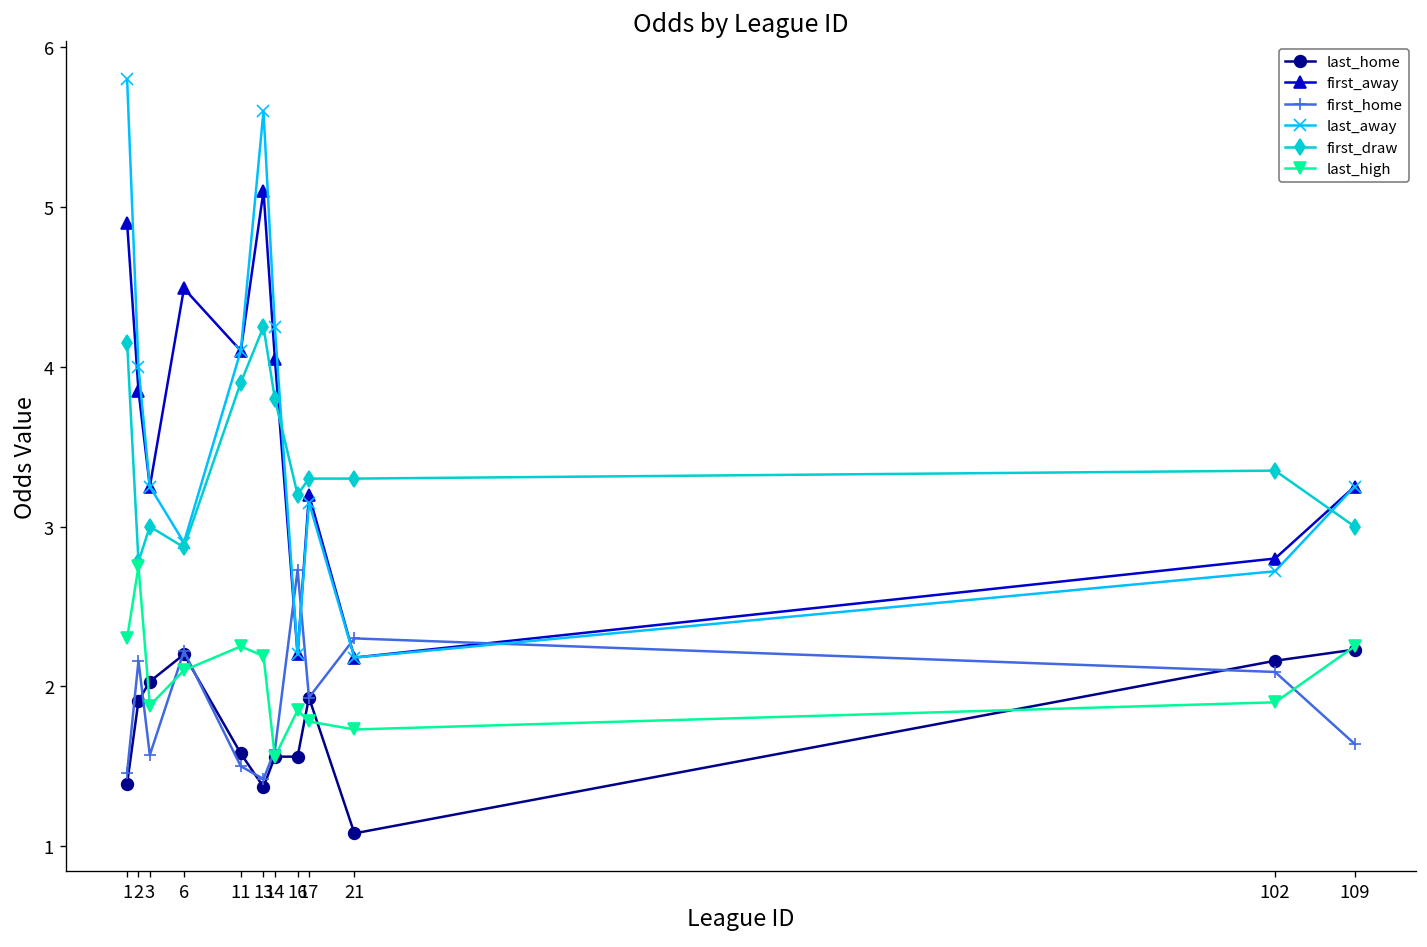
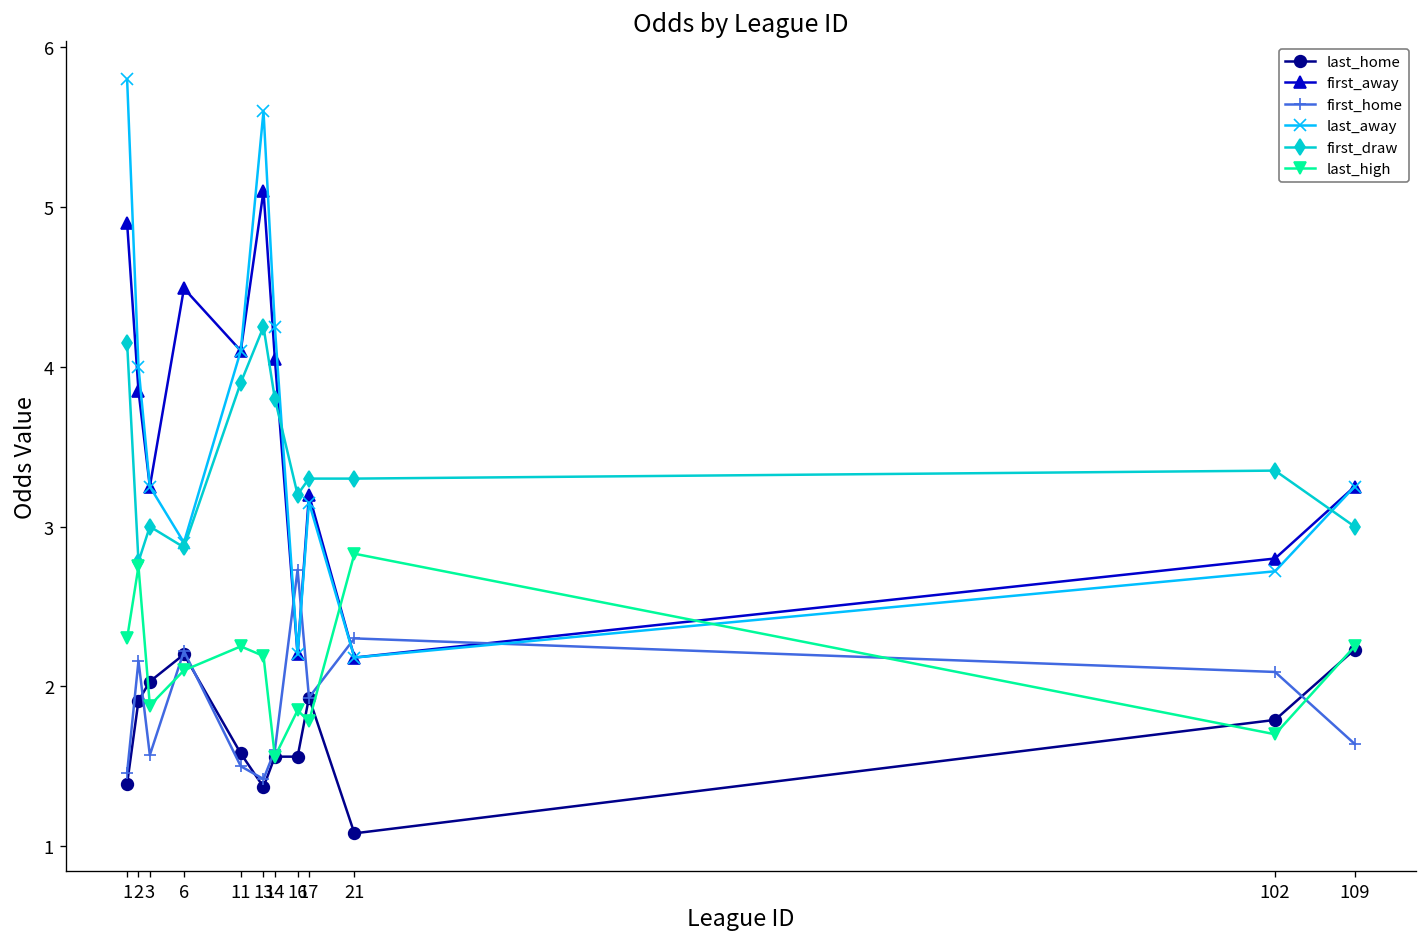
  {
    "last_home": {
      "1": 1.39,
      "2": 1.91,
      "3": 2.03,
      "6": 2.20,
      "11": 1.58,
      "21": 1.08,
-     "102": 2.16,
+     "102": 1.79,
      "109": 2.23
    },
    "first_away": {
      "1": 4.90,
      "2": 3.85,
      "6": 4.49,
      "102": 2.80
    },
    "first_home": {
      "1": 1.46,
      "2": 2.16,
      "3": 1.57,
      "6": 2.22,
      "11": 1.50,
      "21": 2.30,
      "102": 2.09,
      "109": 1.64
    },
    "last_high": {
      "1": 2.30,
      "2": 2.75,
      "3": 1.88,
      "6": 2.10,
      "11": 2.25,
-     "21": 1.73,
-     "102": 1.9,
+     "21": 2.83,
+     "102": 1.7,
      "109": 2.25
    }
  }
